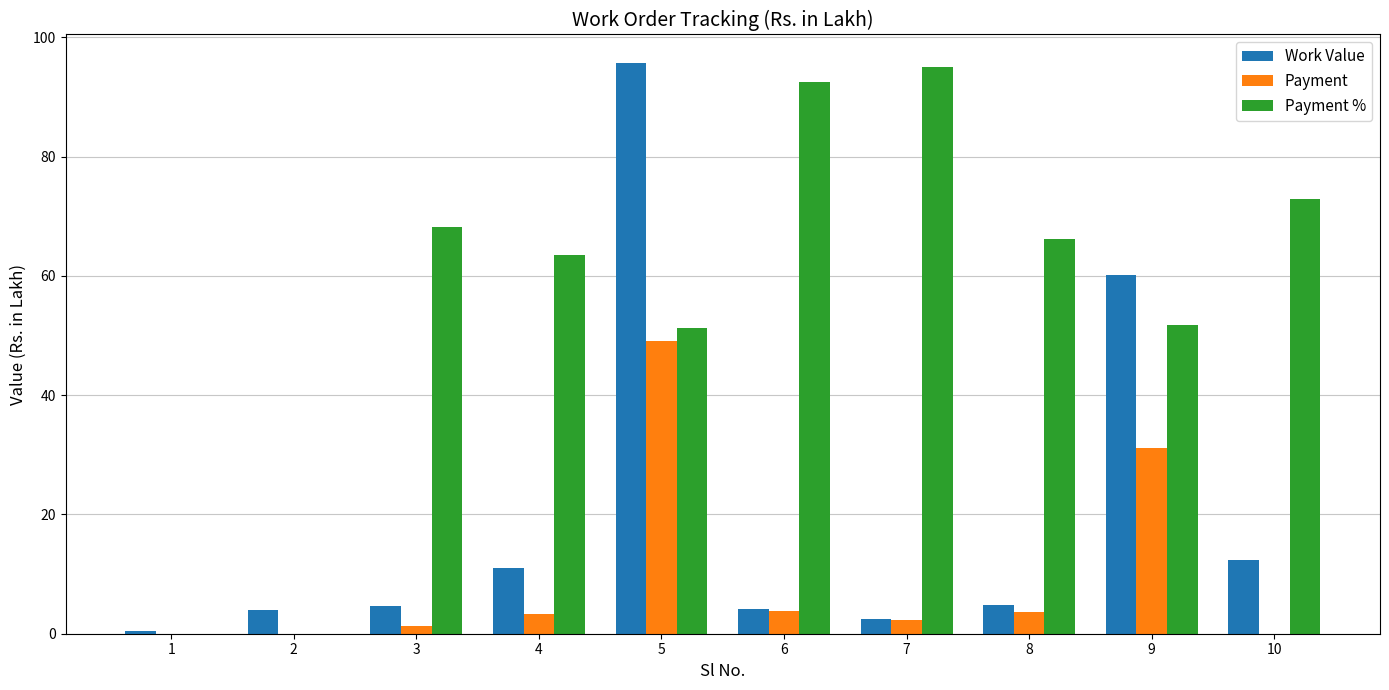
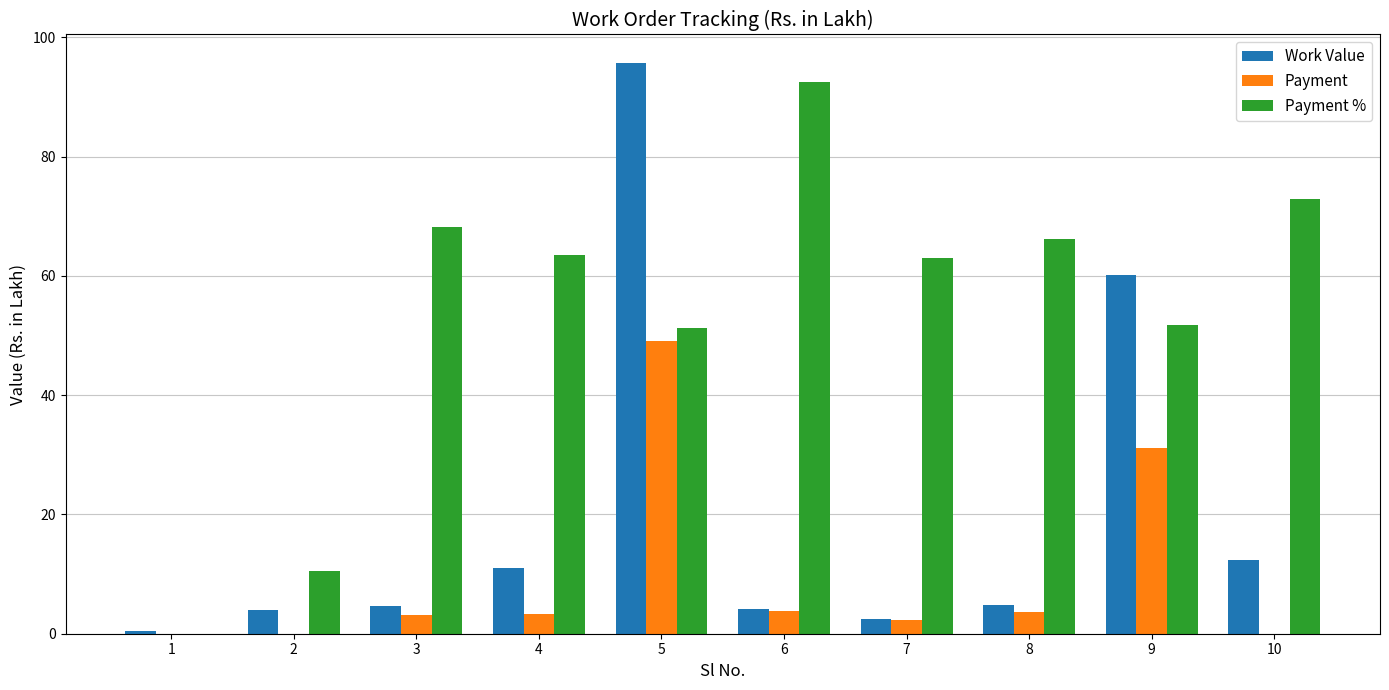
  {
    "Work Value": {
      "2": 4,
      "3": 5,
      "4": 11,
      "5": 96,
      "6": 4,
      "7": 2,
      "8": 5,
      "9": 60,
      "10": 12
    },
    "Payment": {
      "1": 0,
      "2": 0,
-     "3": 1,
+     "3": 3,
      "4": 3,
      "5": 49,
      "6": 4,
      "7": 2,
      "8": 4,
      "9": 31,
      "10": 0
    },
    "Payment %": {
      "1": 0,
-     "2": 0,
+     "2": 11,
      "3": 68,
      "4": 64,
      "5": 51,
      "6": 93,
-     "7": 95,
+     "7": 63,
      "8": 66,
      "9": 52,
      "10": 73
    }
  }
